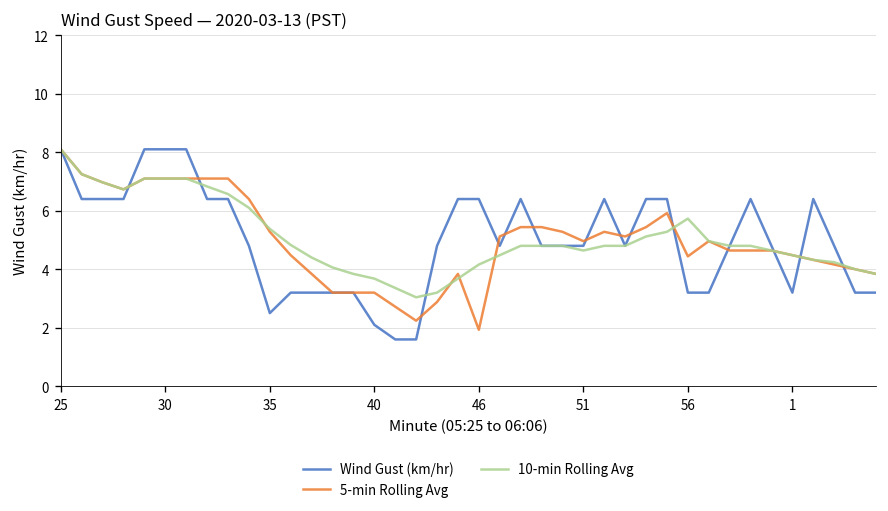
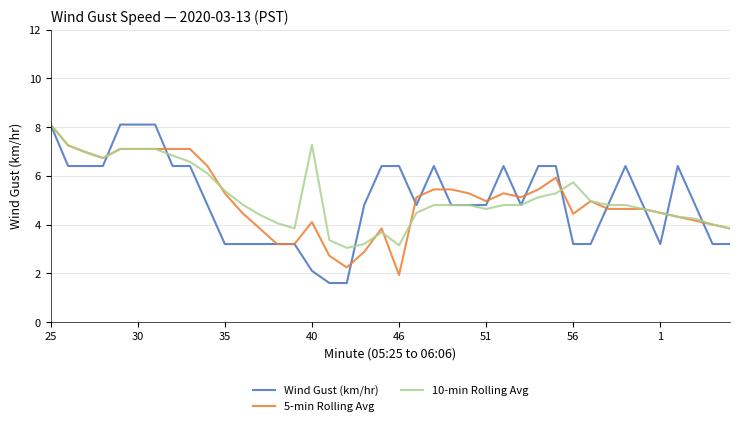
  {
    "Wind Gust (km/hr)": {
      "30": 8.1,
-     "35": 2.5,
+     "35": 3.2,
      "40": 2.1,
      "46": 6.4,
      "51": 4.8,
      "56": 3.2
    },
    "5-min Rolling Avg": {
-     "40": 3.2,
+     "40": 4.1,
      "46": 1.9,
      "51": 5.0,
      "56": 4.4
    },
    "10-min Rolling Avg": {
-     "40": 3.7,
-     "46": 4.2,
+     "40": 7.3,
+     "46": 3.2,
      "51": 4.6,
      "56": 5.7
    }
  }
